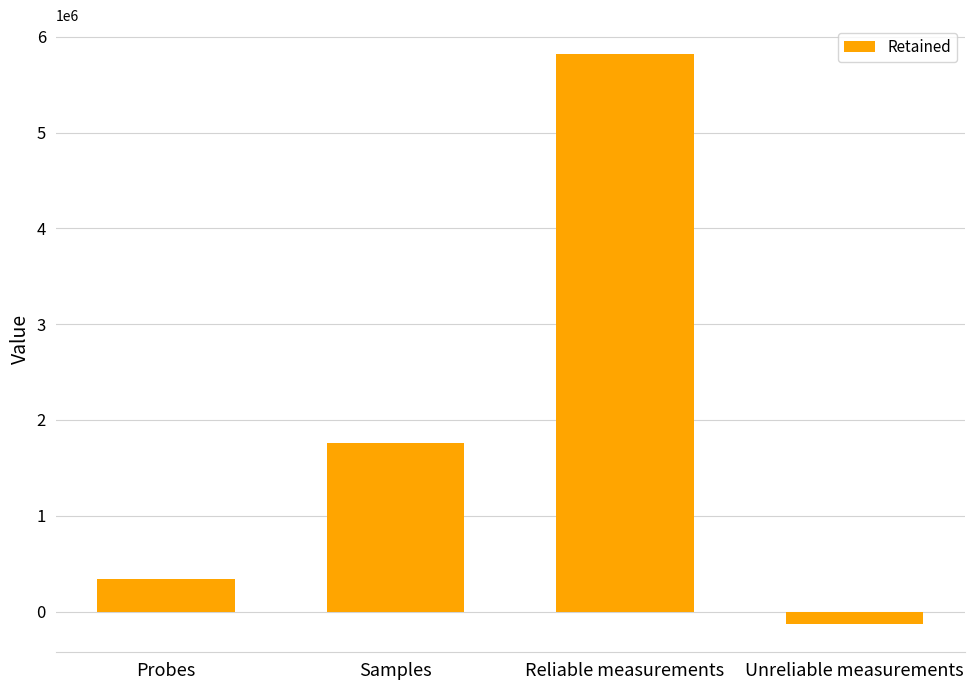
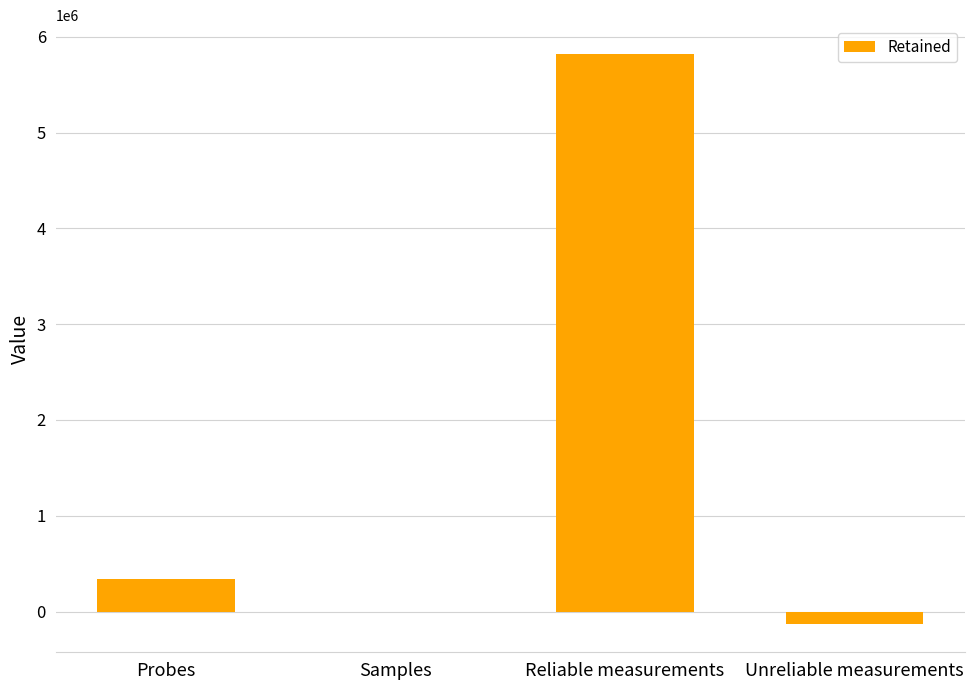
  {
    "Probes": 300000,
-   "Samples": 1800000,
+   "Samples": 0,
    "Reliable measurements": 5800000,
    "Unreliable measurements": -100000
  }
